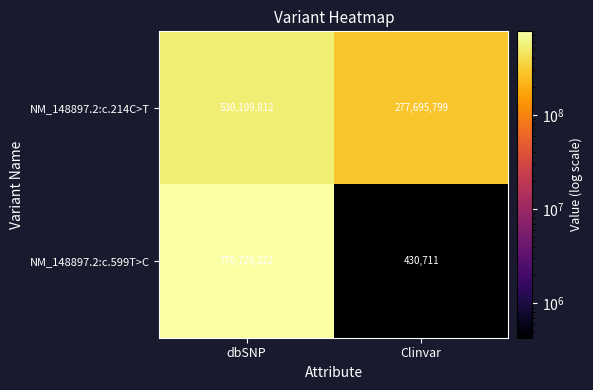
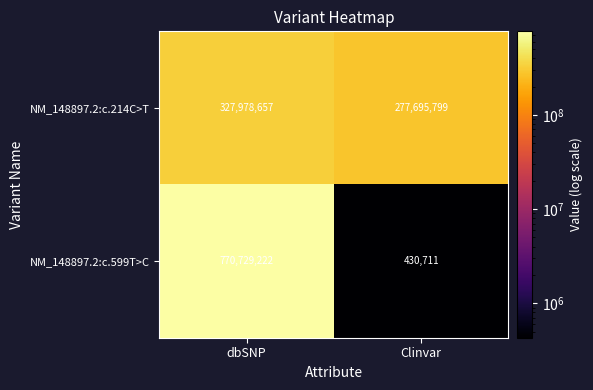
  {
    "NM_148897.2:c.214C>T": {
-     "dbSNP": "530,109,812",
+     "dbSNP": "327,978,657",
      "Clinvar": "277,695,799"
    },
    "NM_148897.2:c.599T>C": {
      "dbSNP": "770,729,222",
      "Clinvar": "430,711"
    }
  }
